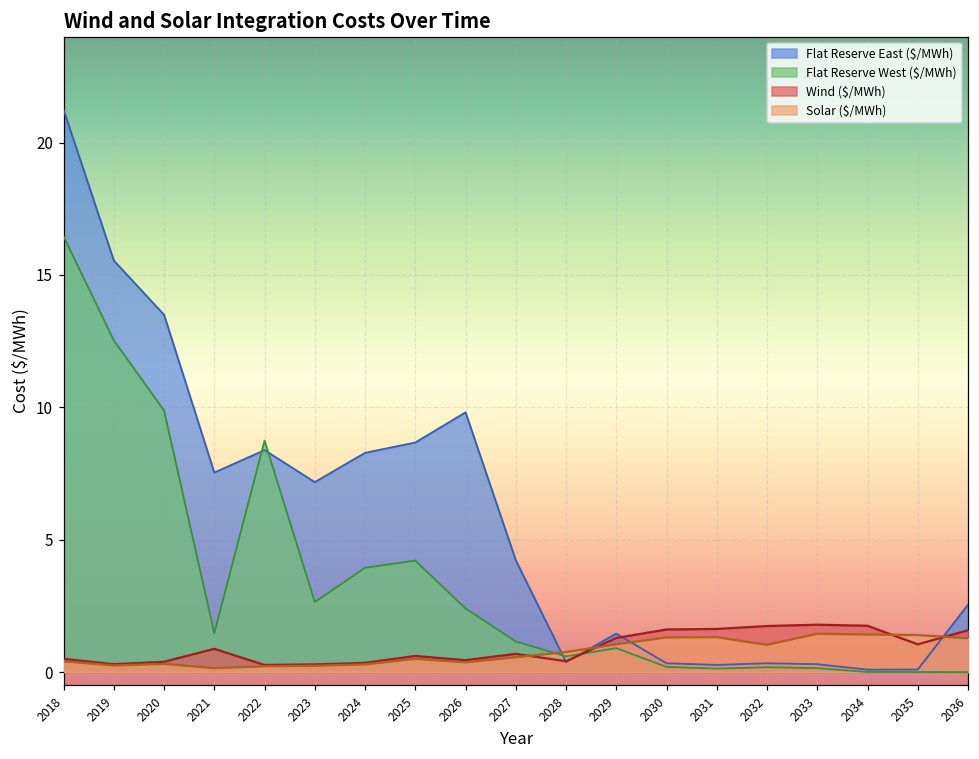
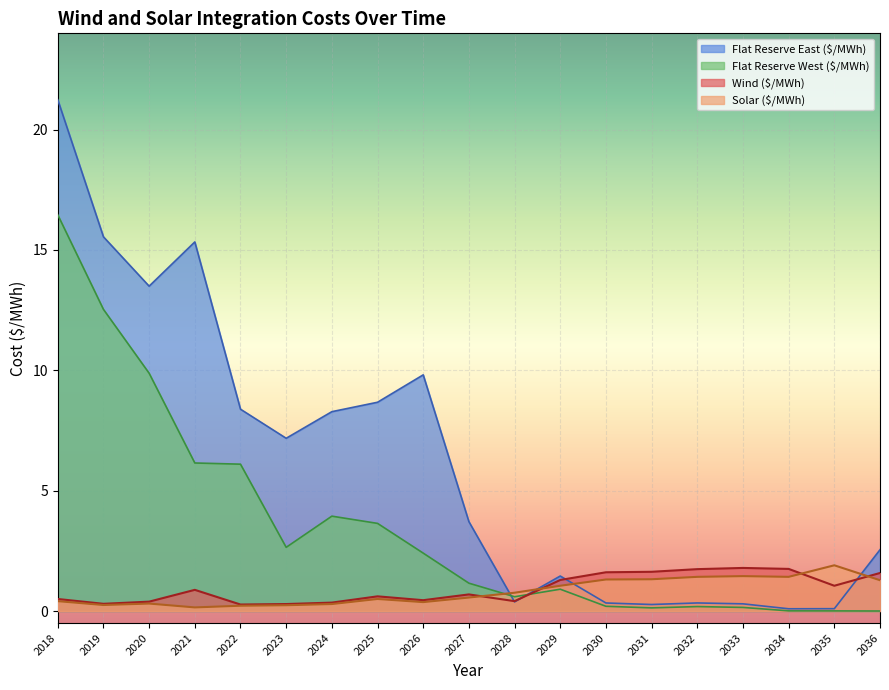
  {
    "Flat Reserve East ($/MWh)": {
      "2018": 21.2,
      "2019": 15.5,
      "2020": 13.5,
-     "2021": 7.5,
+     "2021": 15.3,
      "2022": 8.4,
      "2023": 7.2,
      "2024": 8.3,
      "2025": 8.7,
      "2026": 9.8,
-     "2027": 4.2,
+     "2027": 3.7,
      "2029": 1.5,
      "2030": 0.3,
      "2031": 0.3,
      "2032": 0.3,
      "2033": 0.3,
      "2036": 2.5
    },
    "Flat Reserve West ($/MWh)": {
      "2018": 16.5,
      "2019": 12.5,
      "2020": 9.9,
-     "2021": 1.5,
-     "2022": 8.7,
+     "2021": 6.2,
+     "2022": 6.1,
      "2023": 2.6,
      "2024": 3.9,
-     "2025": 4.2,
+     "2025": 3.6,
      "2026": 2.4,
      "2027": 1.2,
      "2028": 0.6,
      "2029": 0.9,
      "2030": 0.2,
      "2031": 0.1,
      "2032": 0.2,
      "2033": 0.1,
      "2036": 0.0
    },
    "Wind ($/MWh)": {
      "2021": 0.9,
      "2025": 0.6,
      "2027": 0.7,
      "2029": 1.3,
      "2030": 1.6,
      "2031": 1.6,
      "2032": 1.7,
      "2033": 1.8,
      "2034": 1.8,
      "2035": 1.1,
      "2036": 1.6
    },
    "Solar ($/MWh)": {
      "2021": 0.2,
      "2025": 0.5,
      "2027": 0.6,
      "2028": 0.8,
      "2029": 1.1,
      "2030": 1.3,
      "2031": 1.3,
-     "2032": 1.0,
+     "2032": 1.4,
      "2033": 1.5,
      "2034": 1.4,
-     "2035": 1.4,
+     "2035": 1.9,
      "2036": 1.3
    }
  }
